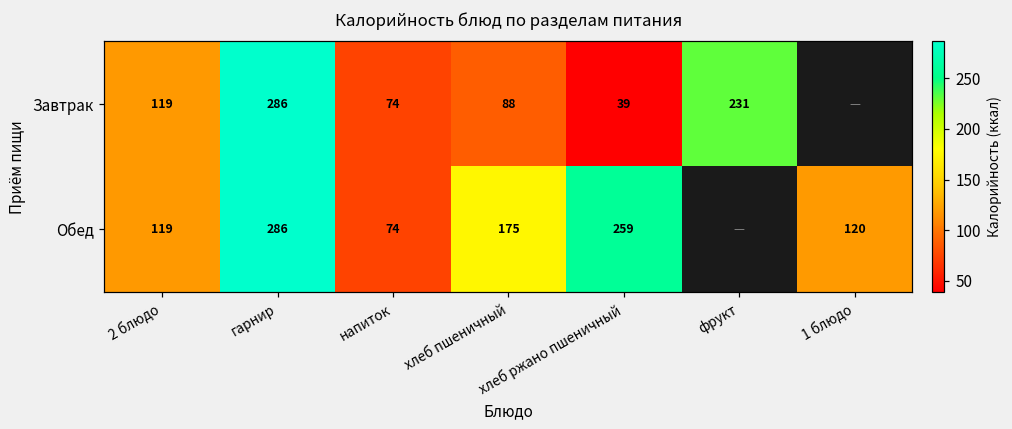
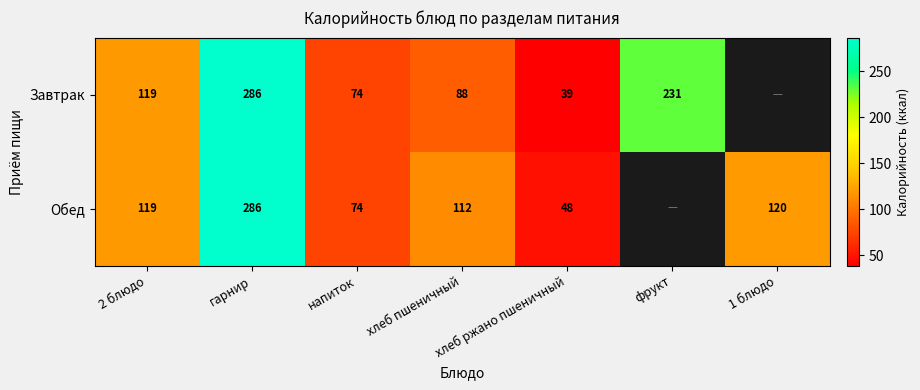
  {
    "Завтрак": {
      "2 блюдо": 119,
      "гарнир": 286,
      "напиток": 74,
      "хлеб пшеничный": 88,
      "хлеб ржано пшеничный": 39,
      "фрукт": 231
    },
    "Обед": {
      "2 блюдо": 119,
      "гарнир": 286,
      "напиток": 74,
-     "хлеб пшеничный": 175,
-     "хлеб ржано пшеничный": 259,
+     "хлеб пшеничный": 112,
+     "хлеб ржано пшеничный": 48,
      "1 блюдо": 120
    }
  }
